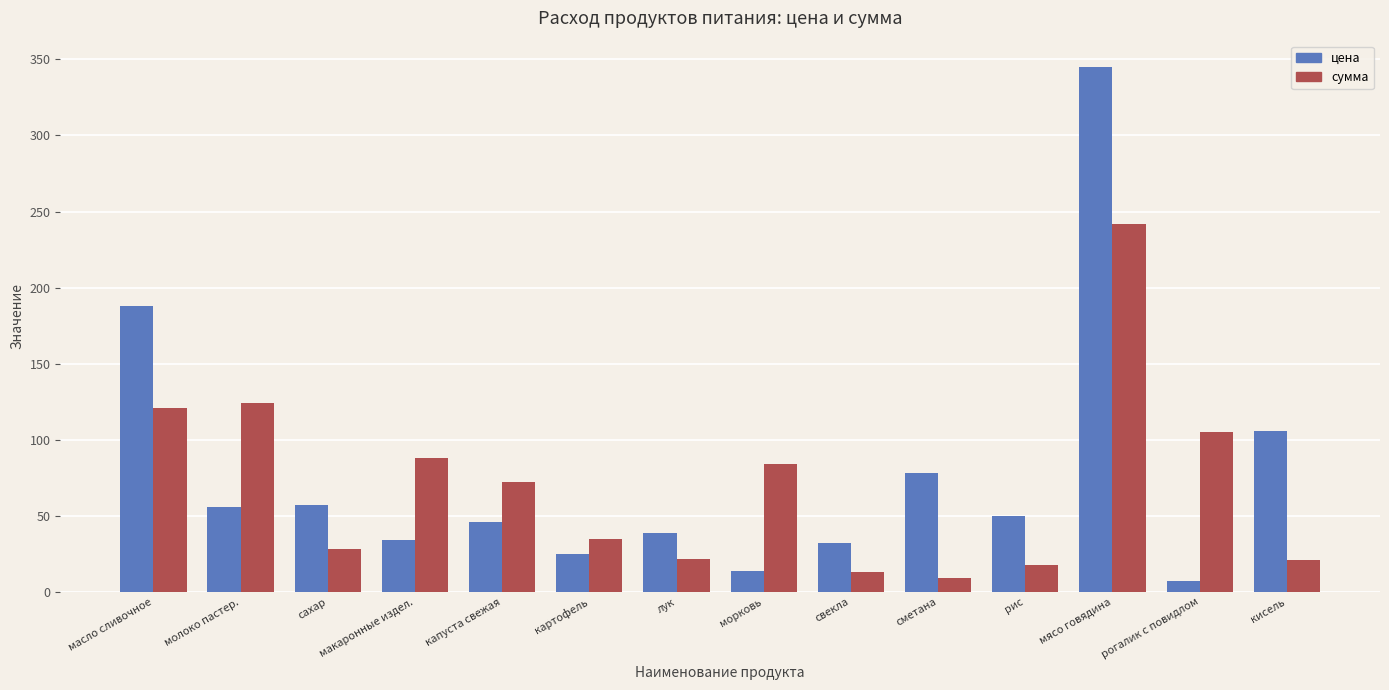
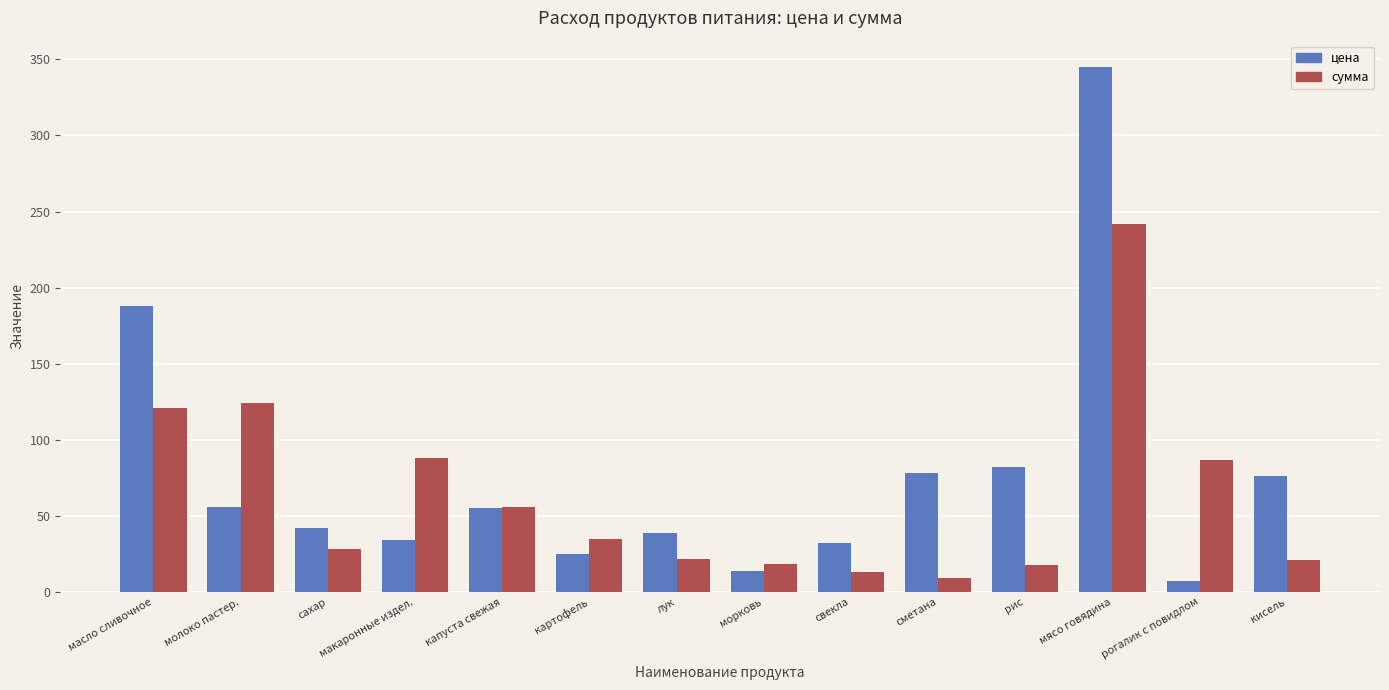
  {
    "цена": {
      "масло сливочное": 188,
      "молоко пастер.": 56,
-     "сахар": 57,
+     "сахар": 42,
      "макаронные издел.": 34,
-     "капуста свежая": 46,
+     "капуста свежая": 55,
      "картофель": 25,
      "лук": 39,
      "морковь": 14,
      "свекла": 32,
      "сметана": 78,
-     "рис": 50,
+     "рис": 82,
      "мясо говядина": 345,
      "рогалик с повидлом": 8,
-     "кисель": 106
+     "кисель": 76
    },
    "сумма": {
      "масло сливочное": 121,
      "молоко пастер.": 124,
      "сахар": 28,
      "макаронные издел.": 88,
-     "капуста свежая": 72,
+     "капуста свежая": 56,
      "картофель": 35,
      "лук": 22,
-     "морковь": 84,
+     "морковь": 18,
      "свекла": 13,
      "сметана": 9,
      "рис": 18,
      "мясо говядина": 242,
-     "рогалик с повидлом": 105,
+     "рогалик с повидлом": 87,
      "кисель": 21
    }
  }
